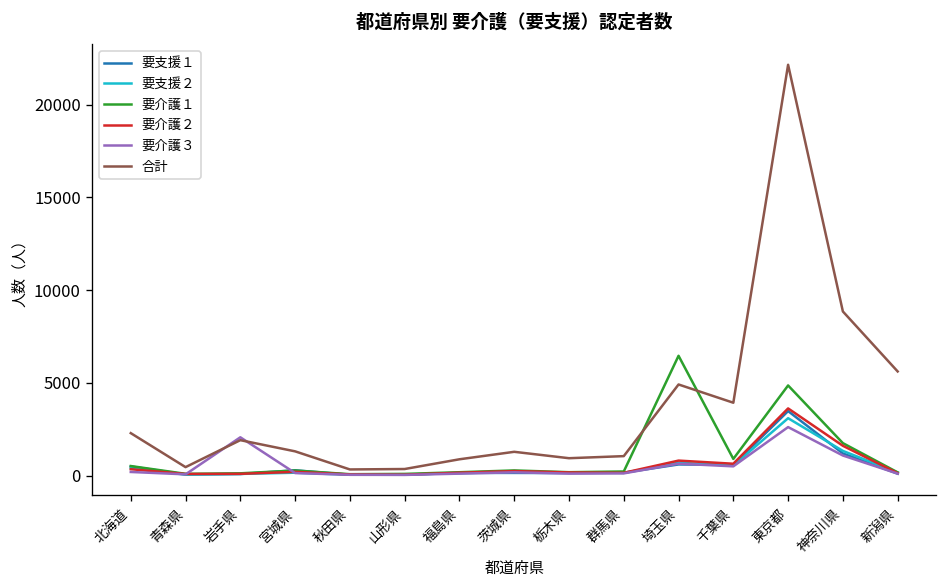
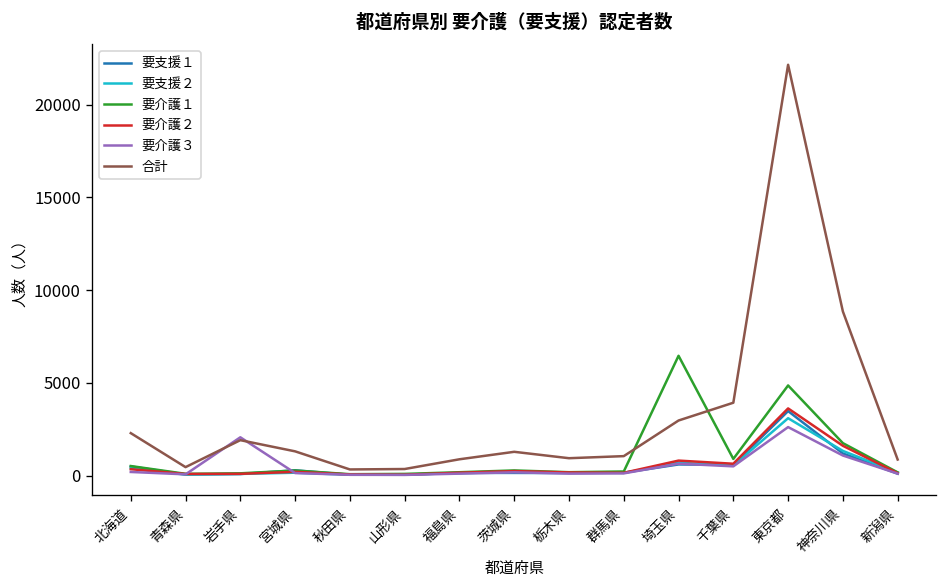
  {
    "要支援２": {
      "東京都": 3100
    },
    "要介護１": {
      "埼玉県": 6500,
      "千葉県": 900,
      "東京都": 4900
    },
    "要介護３": {
      "東京都": 2600
    },
    "合計": {
      "北海道": 2300,
      "青森県": 500,
      "宮城県": 1300,
      "秋田県": 300,
      "山形県": 400,
      "福島県": 900,
      "茨城県": 1300,
      "栃木県": 900,
      "群馬県": 1000,
-     "埼玉県": 4900,
+     "埼玉県": 3000,
      "千葉県": 3900,
      "東京都": 22200,
      "神奈川県": 8900,
-     "新潟県": 5600
+     "新潟県": 900
    }
  }
